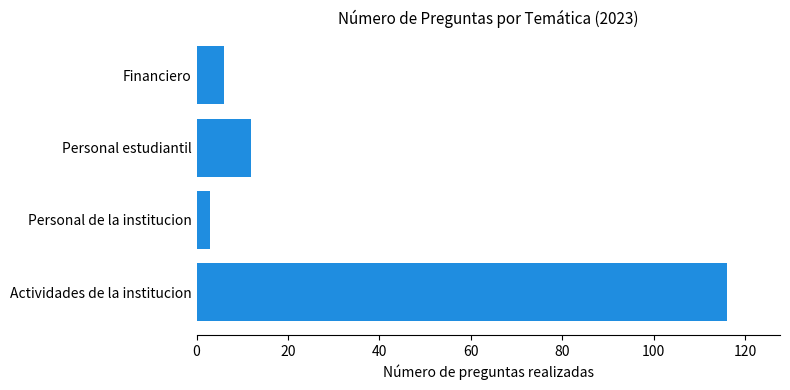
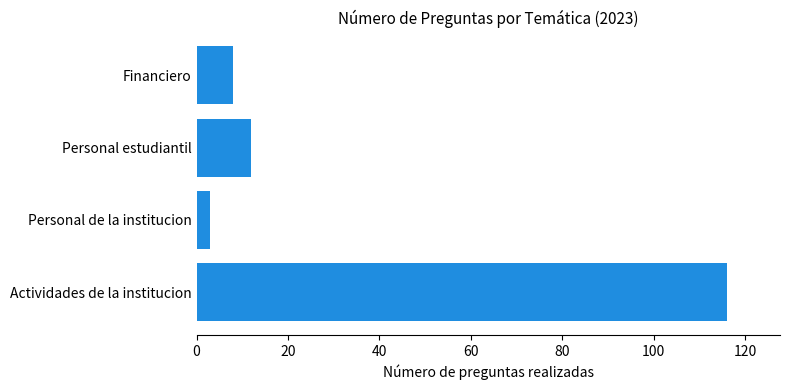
  {
-   "Financiero": 6,
+   "Financiero": 8,
    "Personal estudiantil": 12,
    "Personal de la institucion": 3,
    "Actividades de la institucion": 116
  }
